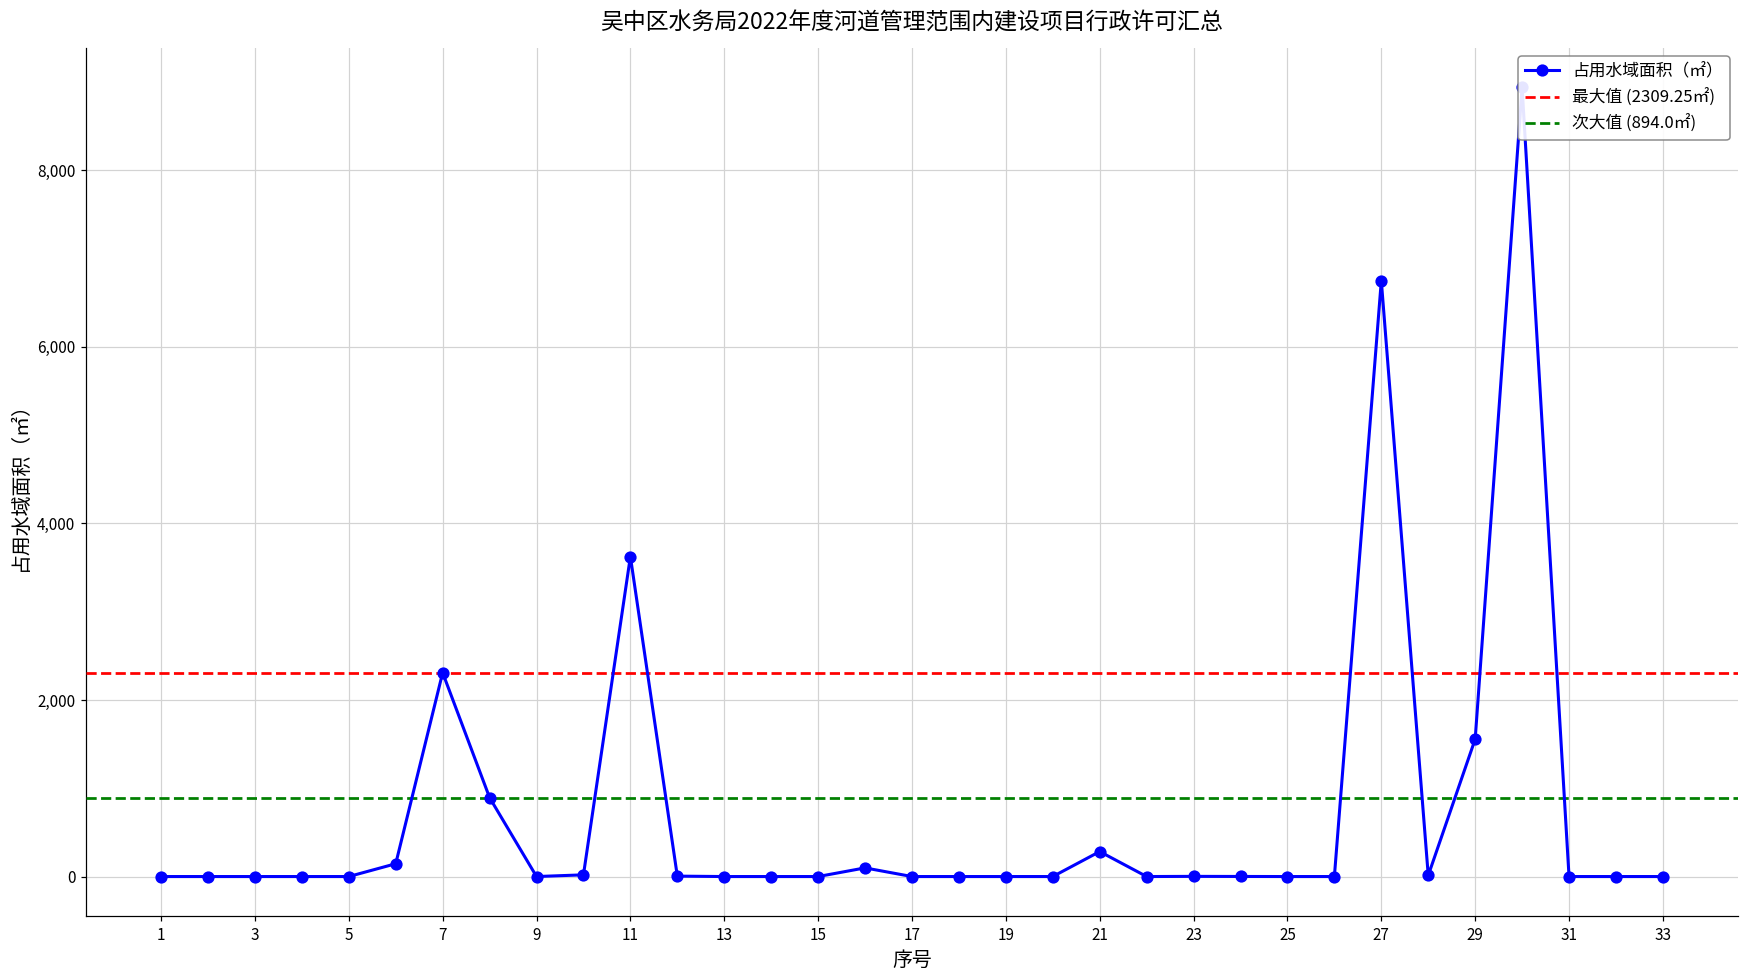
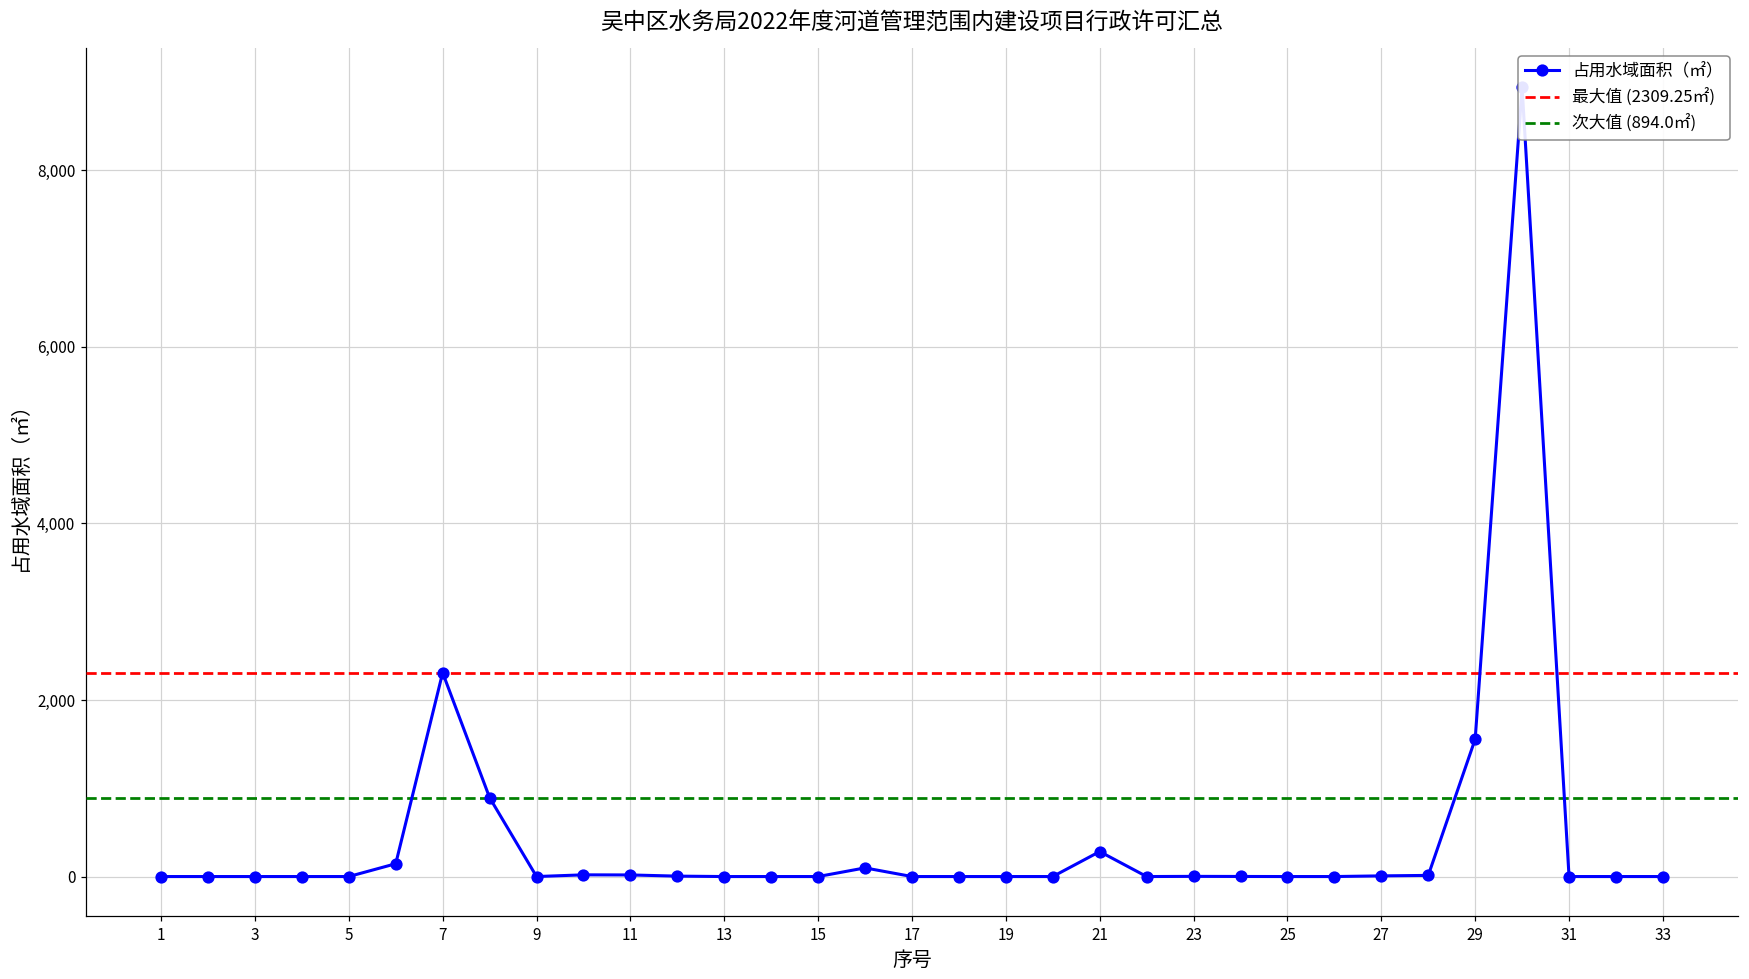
  {
    "1": "0",
    "3": "0",
    "5": "0",
    "7": "2,300",
    "9": "0",
-   "11": "3,600",
+   "11": "0",
    "13": "0",
    "15": "0",
    "17": "0",
    "19": "0",
    "21": "300",
    "23": "0",
    "25": "0",
-   "27": "6,800",
+   "27": "0",
    "29": "1,600",
    "31": "0",
    "33": "0"
  }
